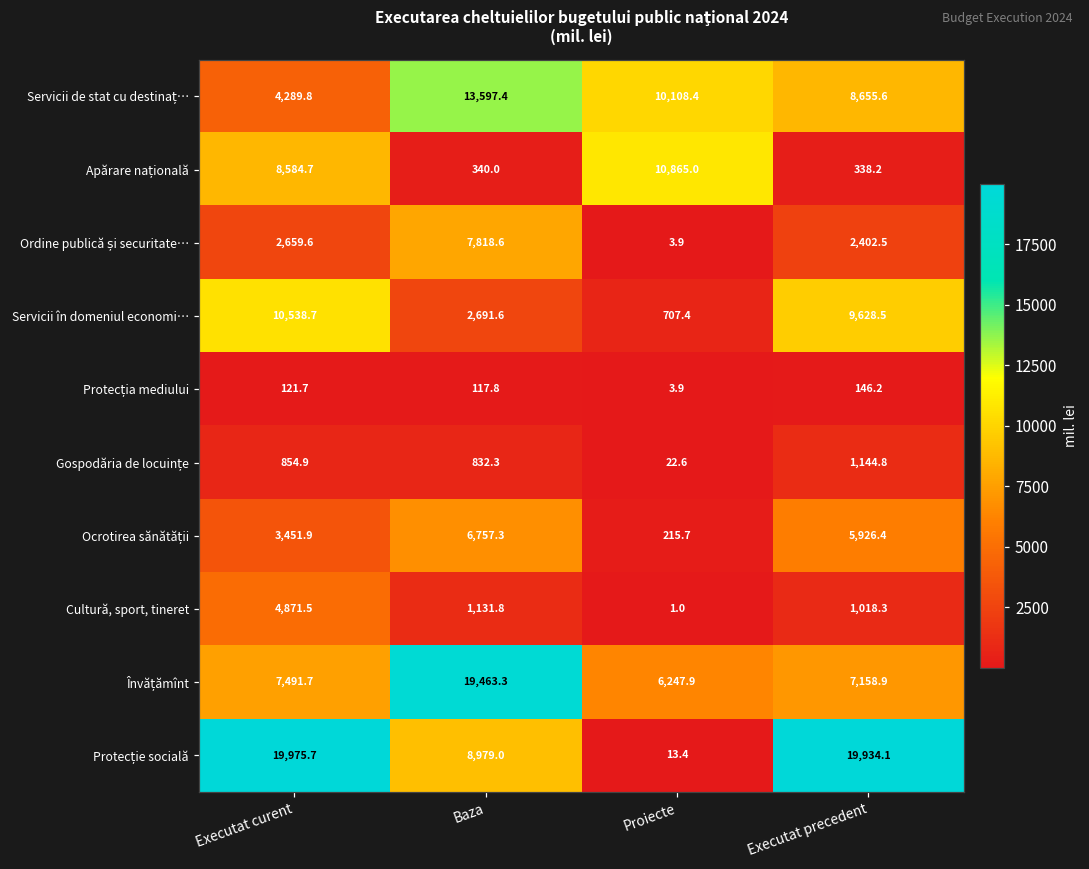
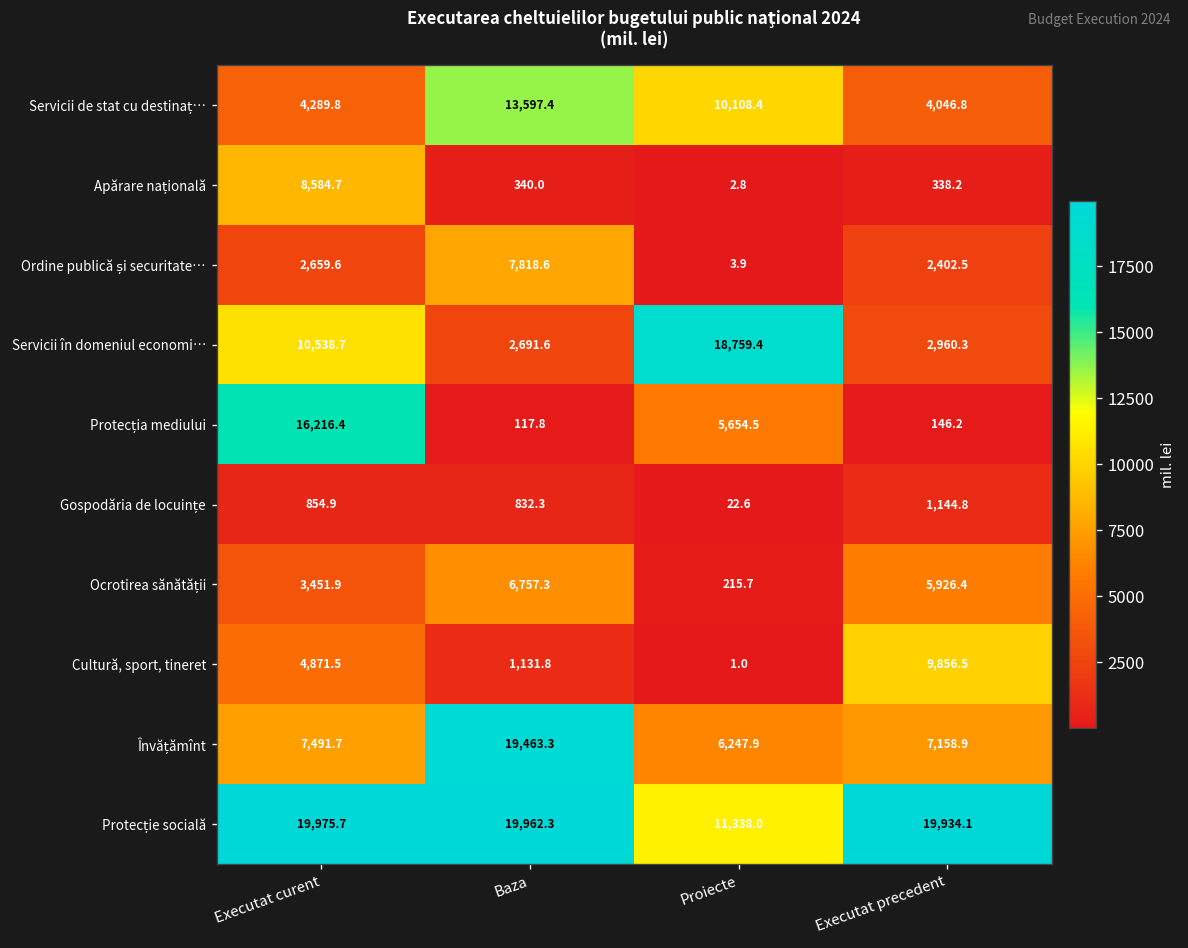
  {
    "Servicii de stat cu destinaț…": {
      "Executat curent": "4,289.8",
      "Baza": "13,597.4",
      "Proiecte": "10,108.4",
-     "Executat precedent": "8,655.6"
+     "Executat precedent": "4,046.8"
    },
    "Apărare națională": {
      "Executat curent": "8,584.7",
      "Baza": "340.0",
-     "Proiecte": "10,865.0",
+     "Proiecte": "2.8",
      "Executat precedent": "338.2"
    },
    "Ordine publică și securitate…": {
      "Executat curent": "2,659.6",
      "Baza": "7,818.6",
      "Proiecte": "3.9",
      "Executat precedent": "2,402.5"
    },
    "Servicii în domeniul economi…": {
      "Executat curent": "10,538.7",
      "Baza": "2,691.6",
-     "Proiecte": "707.4",
-     "Executat precedent": "9,628.5"
+     "Proiecte": "18,759.4",
+     "Executat precedent": "2,960.3"
    },
    "Protecția mediului": {
-     "Executat curent": "121.7",
+     "Executat curent": "16,216.4",
      "Baza": "117.8",
-     "Proiecte": "3.9",
+     "Proiecte": "5,654.5",
      "Executat precedent": "146.2"
    },
    "Gospodăria de locuințe": {
      "Executat curent": "854.9",
      "Baza": "832.3",
      "Proiecte": "22.6",
      "Executat precedent": "1,144.8"
    },
    "Ocrotirea sănătății": {
      "Executat curent": "3,451.9",
      "Baza": "6,757.3",
      "Proiecte": "215.7",
      "Executat precedent": "5,926.4"
    },
    "Cultură, sport, tineret": {
      "Executat curent": "4,871.5",
      "Baza": "1,131.8",
      "Proiecte": "1.0",
-     "Executat precedent": "1,018.3"
+     "Executat precedent": "9,856.5"
    },
    "Învățămînt": {
      "Executat curent": "7,491.7",
      "Baza": "19,463.3",
      "Proiecte": "6,247.9",
      "Executat precedent": "7,158.9"
    },
    "Protecție socială": {
      "Executat curent": "19,975.7",
-     "Baza": "8,979.0",
-     "Proiecte": "13.4",
+     "Baza": "19,962.3",
+     "Proiecte": "11,338.0",
      "Executat precedent": "19,934.1"
    }
  }
